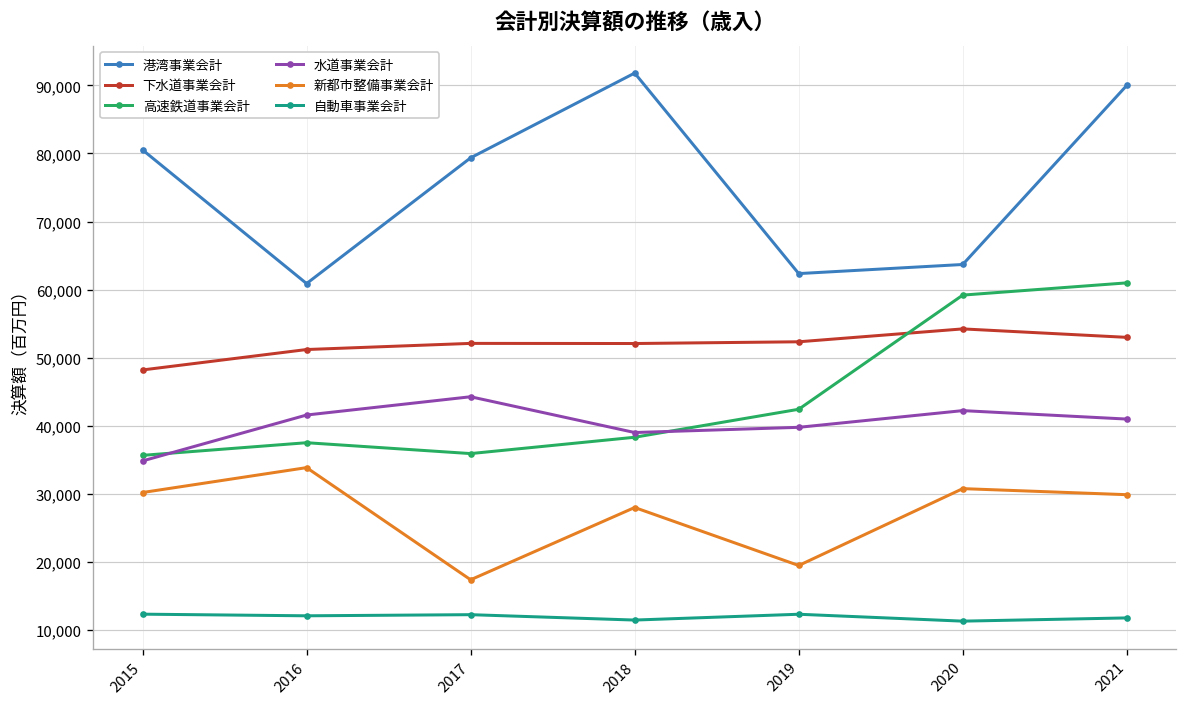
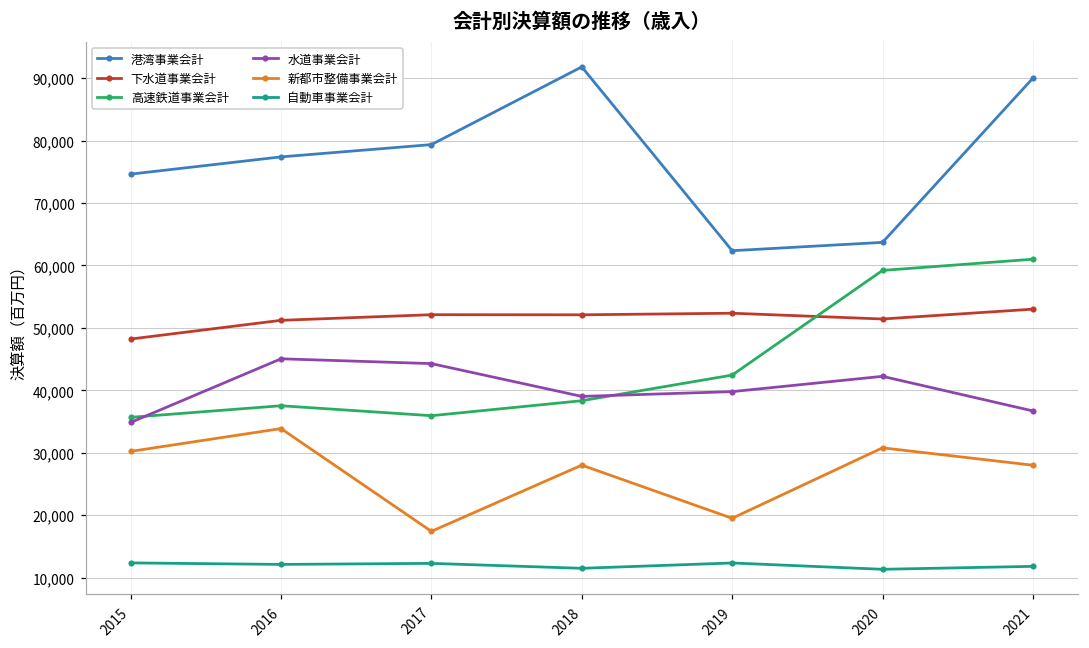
  {
    "港湾事業会計": {
-     "2015": "81,000",
-     "2016": "61,000",
+     "2015": "75,000",
+     "2016": "77,000",
      "2017": "79,000",
      "2018": "92,000",
      "2019": "62,000",
      "2020": "64,000",
      "2021": "90,000"
    },
    "下水道事業会計": {
      "2015": "48,000",
      "2016": "51,000",
      "2017": "52,000",
      "2018": "52,000",
      "2019": "52,000",
-     "2020": "54,000",
+     "2020": "51,000",
      "2021": "53,000"
    },
    "水道事業会計": {
      "2015": "35,000",
-     "2016": "42,000",
+     "2016": "45,000",
      "2017": "44,000",
      "2018": "39,000",
      "2019": "40,000",
      "2020": "42,000",
-     "2021": "41,000"
+     "2021": "37,000"
    },
    "新都市整備事業会計": {
      "2015": "30,000",
      "2016": "34,000",
      "2017": "17,000",
      "2018": "28,000",
      "2019": "19,000",
      "2020": "31,000",
-     "2021": "30,000"
+     "2021": "28,000"
    }
  }
